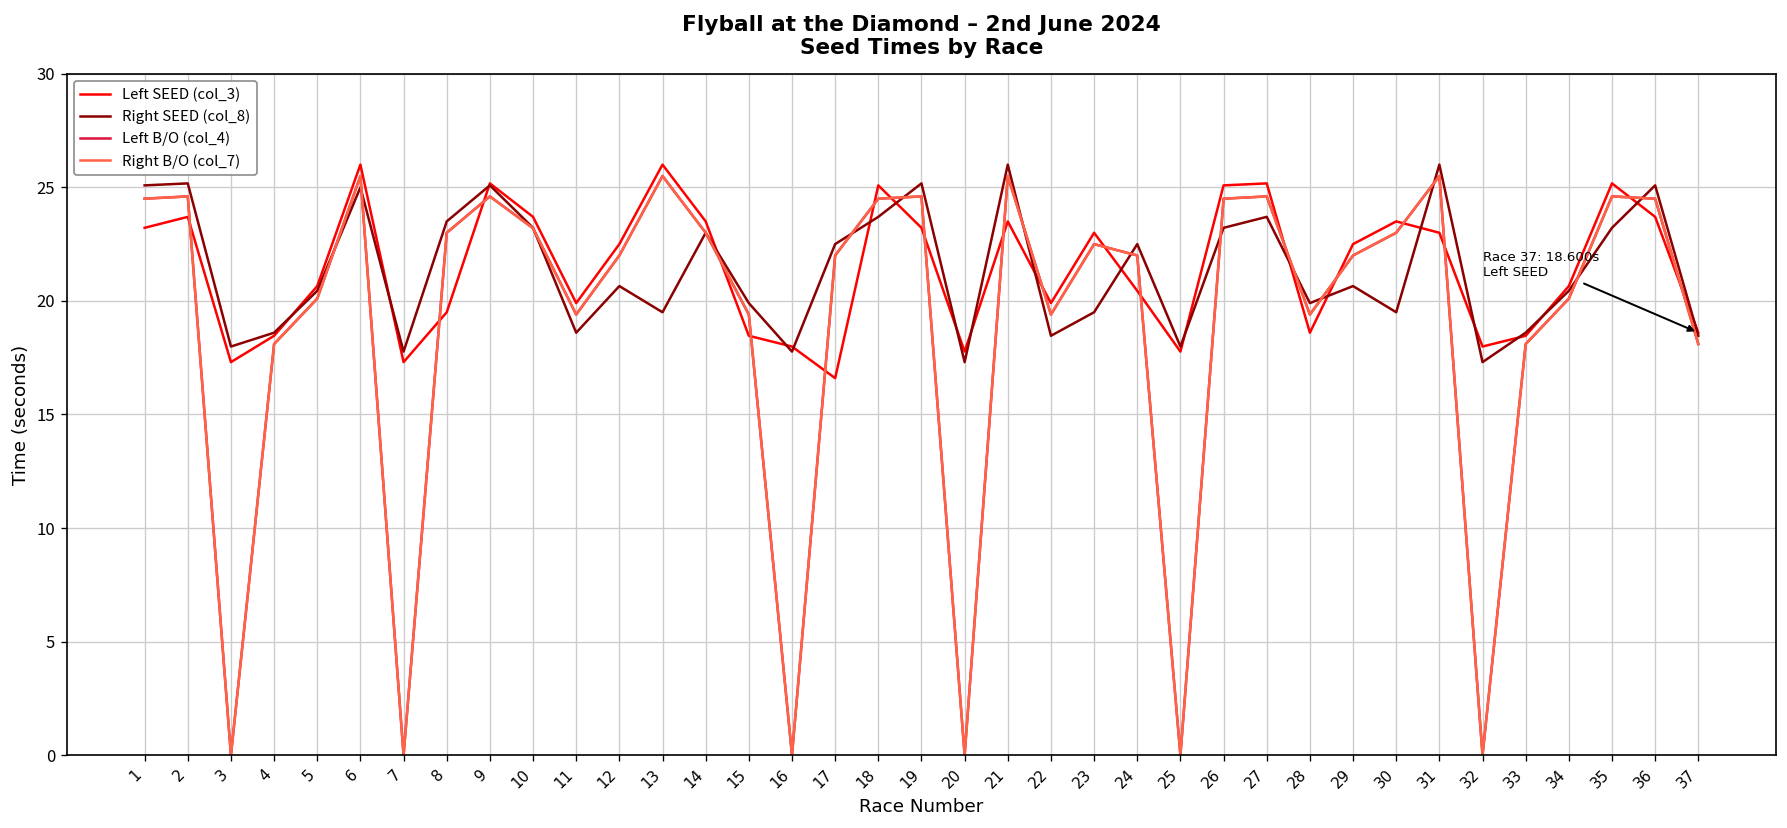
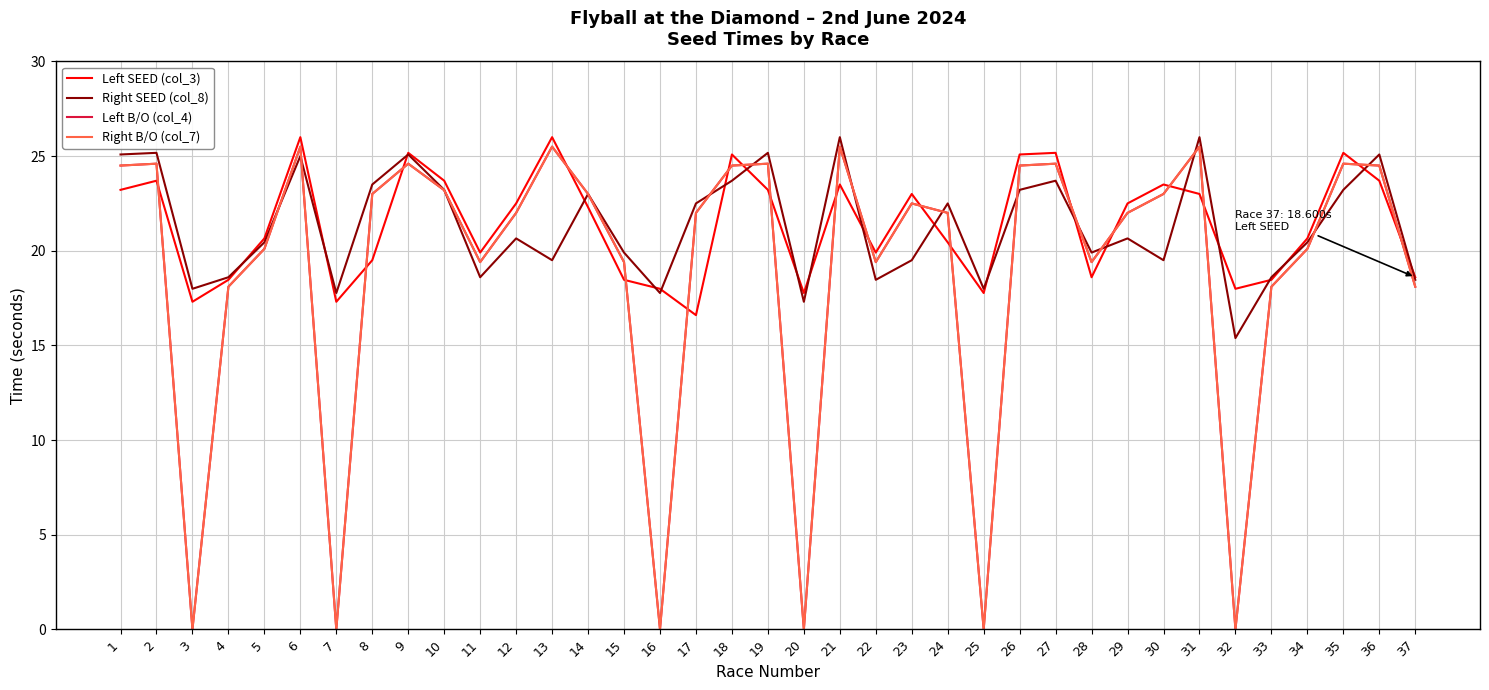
  {
    "Left SEED (col_3)": {
      "1": 23.2,
      "2": 23.7,
      "3": 17.3,
      "4": 18.5,
      "5": 20.7,
      "6": 26.0,
      "7": 17.3,
      "8": 19.5,
      "10": 23.7,
      "11": 19.9,
      "12": 22.5,
      "13": 26.0,
-     "14": 23.5,
+     "14": 22.3,
      "15": 18.5,
      "16": 18.0,
      "17": 16.6,
      "18": 25.1,
      "19": 23.2,
      "20": 17.8,
      "21": 23.5,
      "22": 19.9,
      "23": 23.0,
      "24": 20.4,
      "25": 17.8,
      "26": 25.1,
      "27": 25.2,
      "28": 18.6,
      "29": 22.5,
      "30": 23.5,
      "31": 23.0,
      "32": 18.0,
      "33": 18.5,
      "35": 25.2,
      "36": 23.7,
      "37": 18.6
    },
    "Right SEED (col_8)": {
      "1": 25.1,
      "2": 25.2,
      "3": 18.0,
      "4": 18.6,
      "5": 20.4,
      "6": 25.0,
      "7": 17.8,
      "8": 23.5,
      "11": 18.6,
      "12": 20.7,
      "13": 19.5,
      "15": 19.9,
      "16": 17.8,
      "17": 22.5,
      "18": 23.7,
      "19": 25.2,
      "20": 17.3,
      "21": 26.0,
      "22": 18.5,
      "23": 19.5,
      "24": 22.5,
      "25": 18.0,
      "26": 23.2,
      "27": 23.7,
      "28": 19.9,
      "29": 20.7,
      "30": 19.5,
      "31": 26.0,
-     "32": 17.3,
+     "32": 15.4,
      "33": 18.6,
      "35": 23.2,
      "36": 25.1,
      "37": 18.5
    },
    "Right B/O (col_7)": {
      "1": 24.5,
      "2": 24.6,
      "3": 0.0,
      "4": 18.1,
      "5": 20.1,
      "6": 25.5,
      "7": 0.0,
      "8": 23.0,
      "9": 24.6,
      "11": 19.4,
      "12": 22.0,
      "13": 25.5,
      "15": 19.4,
      "16": 0.0,
      "17": 22.0,
      "18": 24.5,
      "19": 24.6,
      "20": 0.0,
      "21": 25.5,
      "22": 19.4,
      "23": 22.5,
      "24": 22.0,
      "25": 0.0,
      "26": 24.5,
      "27": 24.6,
      "28": 19.4,
      "29": 22.0,
      "30": 23.0,
      "31": 25.5,
      "32": 0.0,
      "33": 18.1,
      "35": 24.6,
      "36": 24.5,
      "37": 18.1
    }
  }
